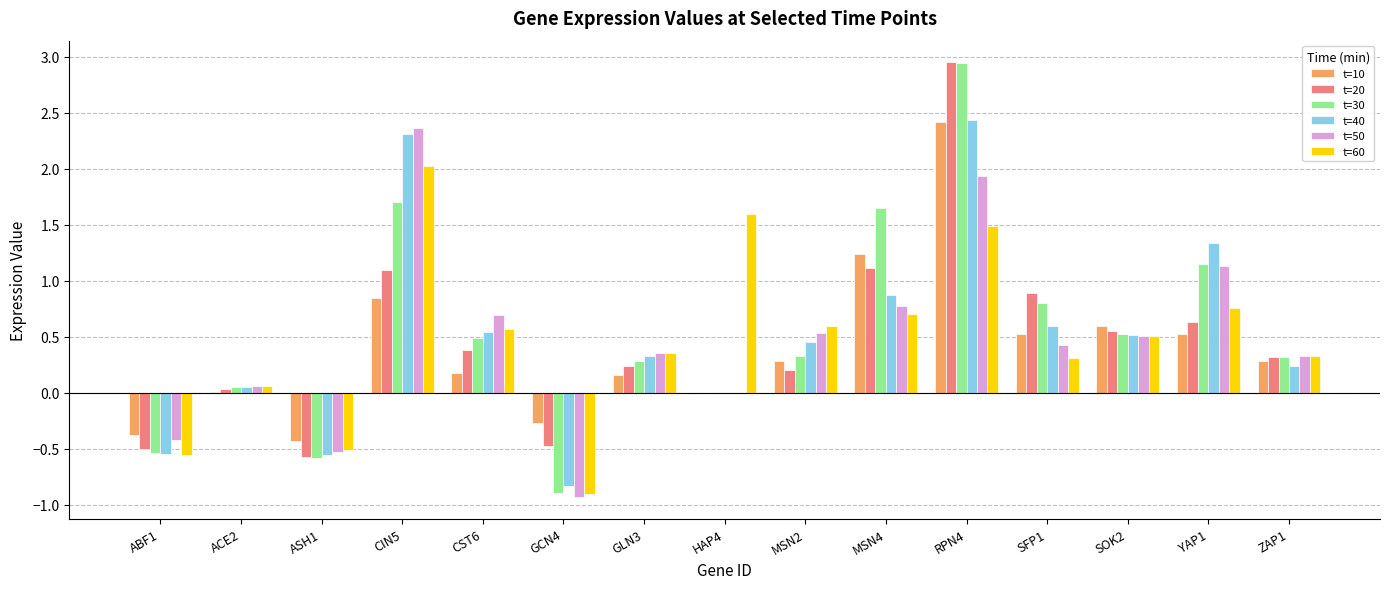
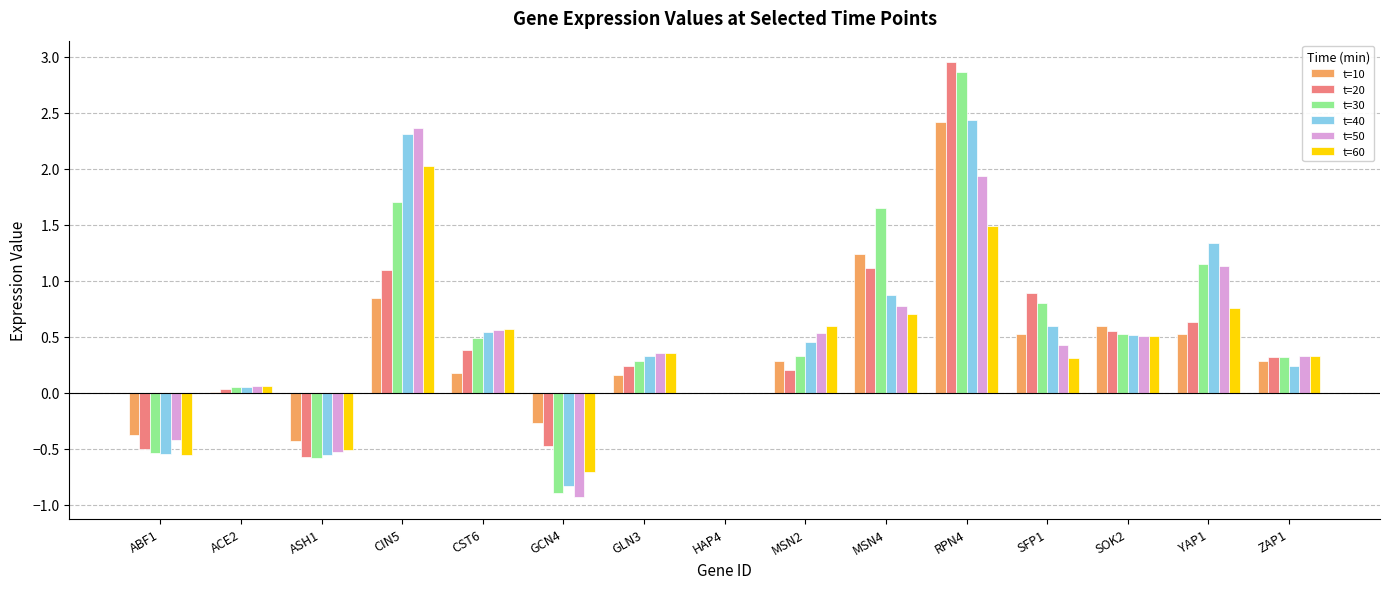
  {
    "t=30": {
      "ABF1": -0.54,
      "ACE2": 0.05,
      "ASH1": -0.58,
      "CIN5": 1.71,
      "CST6": 0.49,
      "GCN4": -0.90,
      "GLN3": 0.29,
      "HAP4": 0.00,
      "MSN2": 0.33,
      "MSN4": 1.65,
-     "RPN4": 2.94,
+     "RPN4": 2.87,
      "SFP1": 0.80,
      "SOK2": 0.53,
      "YAP1": 1.15,
      "ZAP1": 0.32
    },
    "t=40": {
      "ABF1": -0.55,
      "ACE2": 0.06,
      "ASH1": -0.55,
      "CIN5": 2.32,
      "CST6": 0.54,
      "GCN4": -0.83,
      "GLN3": 0.33,
      "HAP4": 0.00,
      "MSN2": 0.45,
      "MSN4": 0.88,
      "RPN4": 2.44,
      "SFP1": 0.60,
      "SOK2": 0.52,
      "YAP1": 1.34,
      "ZAP1": 0.24
    },
    "t=50": {
      "ABF1": -0.42,
      "ACE2": 0.06,
      "ASH1": -0.53,
      "CIN5": 2.36,
-     "CST6": 0.70,
+     "CST6": 0.56,
      "GCN4": -0.93,
      "GLN3": 0.36,
      "HAP4": 0.00,
      "MSN2": 0.54,
      "MSN4": 0.78,
      "RPN4": 1.94,
      "SFP1": 0.42,
      "SOK2": 0.51,
      "YAP1": 1.13,
      "ZAP1": 0.33
    },
    "t=60": {
      "ABF1": -0.55,
      "ACE2": 0.06,
      "ASH1": -0.51,
      "CIN5": 2.02,
      "CST6": 0.57,
-     "GCN4": -0.90,
+     "GCN4": -0.71,
      "GLN3": 0.36,
-     "HAP4": 1.6,
+     "HAP4": 0.0,
      "MSN2": 0.60,
      "MSN4": 0.70,
      "RPN4": 1.49,
      "SFP1": 0.31,
      "SOK2": 0.51,
      "YAP1": 0.76,
      "ZAP1": 0.33
    }
  }
